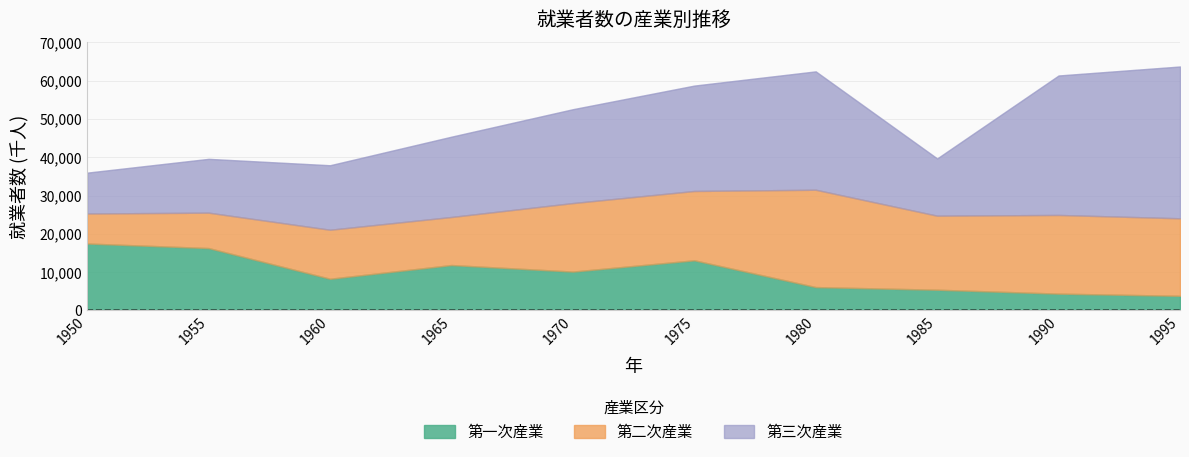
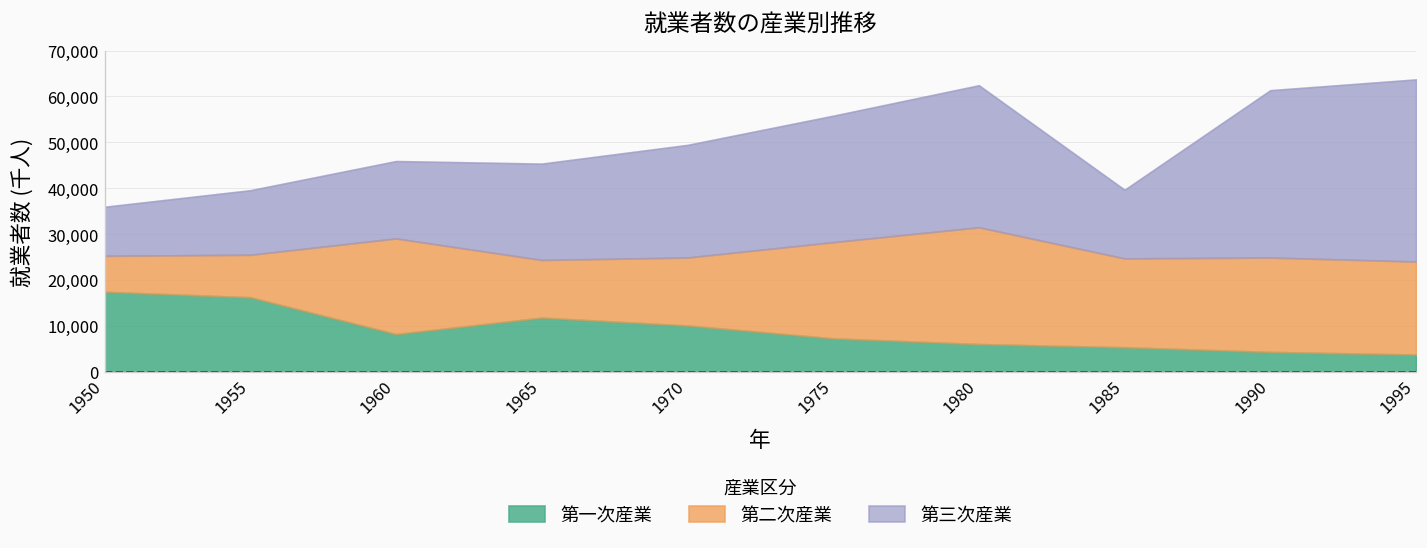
  {
    "第一次産業": {
      "1950": "17,000",
      "1955": "16,000",
      "1960": "8,000",
      "1965": "12,000",
      "1970": "10,000",
-     "1975": "13,000",
+     "1975": "7,000",
      "1980": "6,000",
      "1985": "5,000",
      "1990": "4,000",
      "1995": "4,000"
    },
    "第二次産業": {
      "1950": "8,000",
      "1955": "9,000",
-     "1960": "13,000",
+     "1960": "21,000",
      "1965": "13,000",
-     "1970": "18,000",
-     "1975": "18,000",
+     "1970": "15,000",
+     "1975": "21,000",
      "1980": "25,000",
      "1985": "19,000",
      "1990": "21,000",
      "1995": "20,000"
    },
    "第三次産業": {
      "1950": "11,000",
      "1955": "14,000",
      "1960": "17,000",
      "1965": "21,000",
      "1970": "25,000",
      "1975": "28,000",
      "1980": "31,000",
      "1985": "15,000",
      "1990": "36,000",
      "1995": "40,000"
    }
  }
